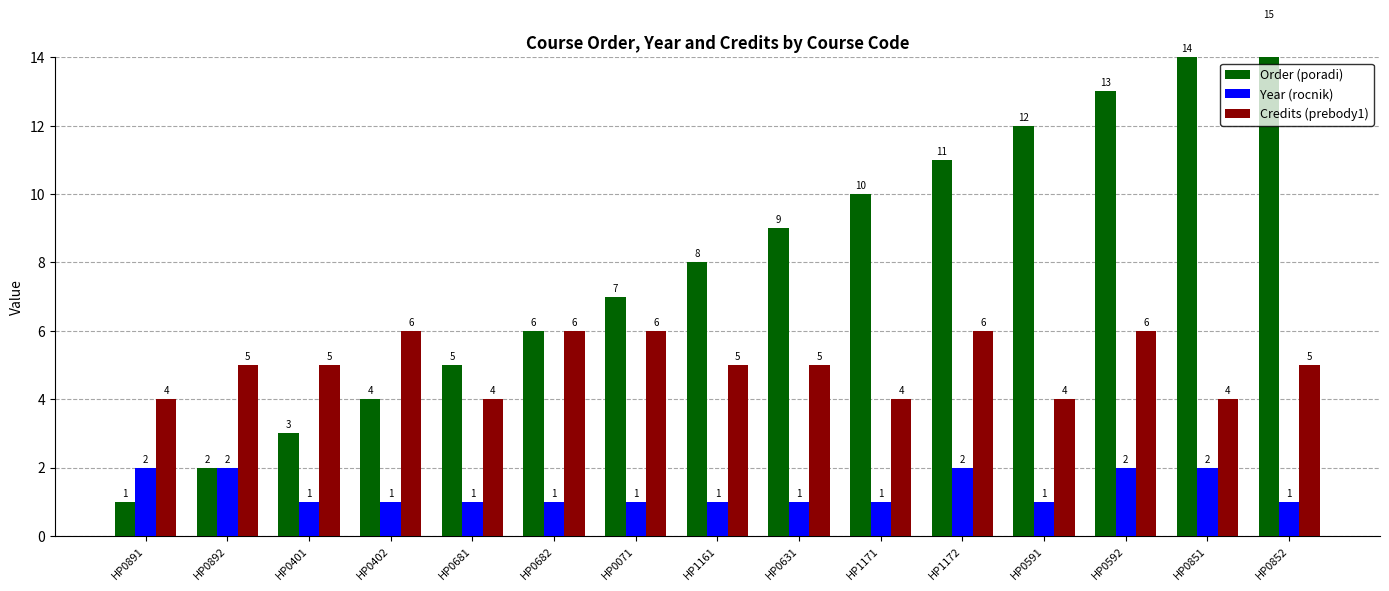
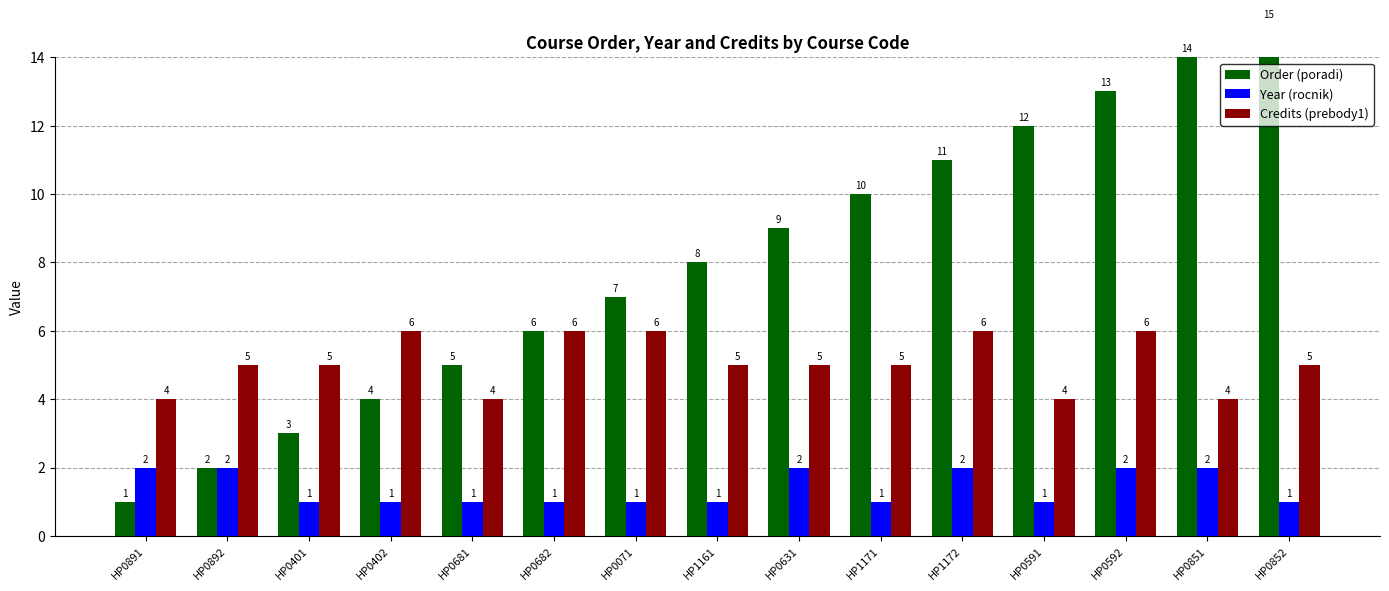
  {
    "Order (poradi)": {
      "HP0891": 1,
      "HP0892": 2,
      "HP0401": 3,
      "HP0402": 4,
      "HP0681": 5,
      "HP0682": 6,
      "HP0071": 7,
      "HP1161": 8,
      "HP0631": 9,
      "HP1171": 10,
      "HP1172": 11,
      "HP0591": 12,
      "HP0592": 13,
      "HP0851": 14
    },
    "Year (rocnik)": {
      "HP0891": 2,
      "HP0892": 2,
      "HP0401": 1,
      "HP0402": 1,
      "HP0681": 1,
      "HP0682": 1,
      "HP0071": 1,
      "HP1161": 1,
-     "HP0631": 1,
+     "HP0631": 2,
      "HP1171": 1,
      "HP1172": 2,
      "HP0591": 1,
      "HP0592": 2,
      "HP0851": 2,
      "HP0852": 1
    },
    "Credits (prebody1)": {
      "HP0891": 4,
      "HP0892": 5,
      "HP0401": 5,
      "HP0402": 6,
      "HP0681": 4,
      "HP0682": 6,
      "HP0071": 6,
      "HP1161": 5,
      "HP0631": 5,
-     "HP1171": 4,
+     "HP1171": 5,
      "HP1172": 6,
      "HP0591": 4,
      "HP0592": 6,
      "HP0851": 4,
      "HP0852": 5
    }
  }
